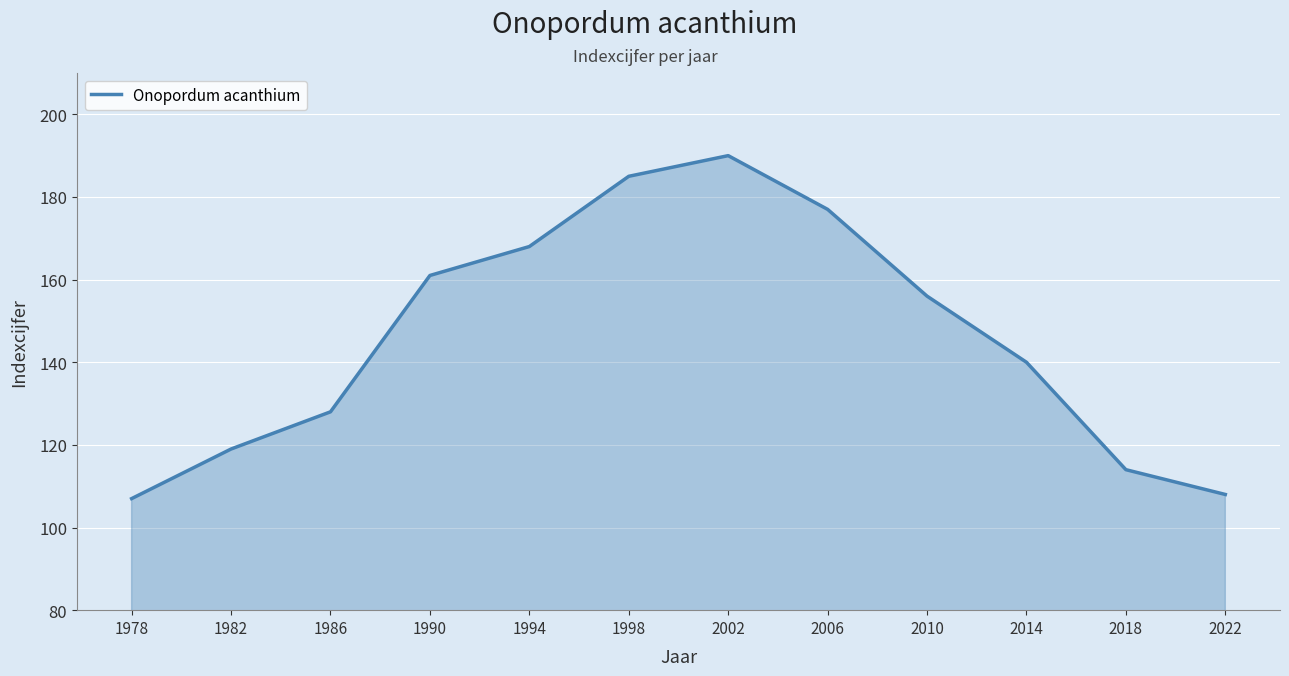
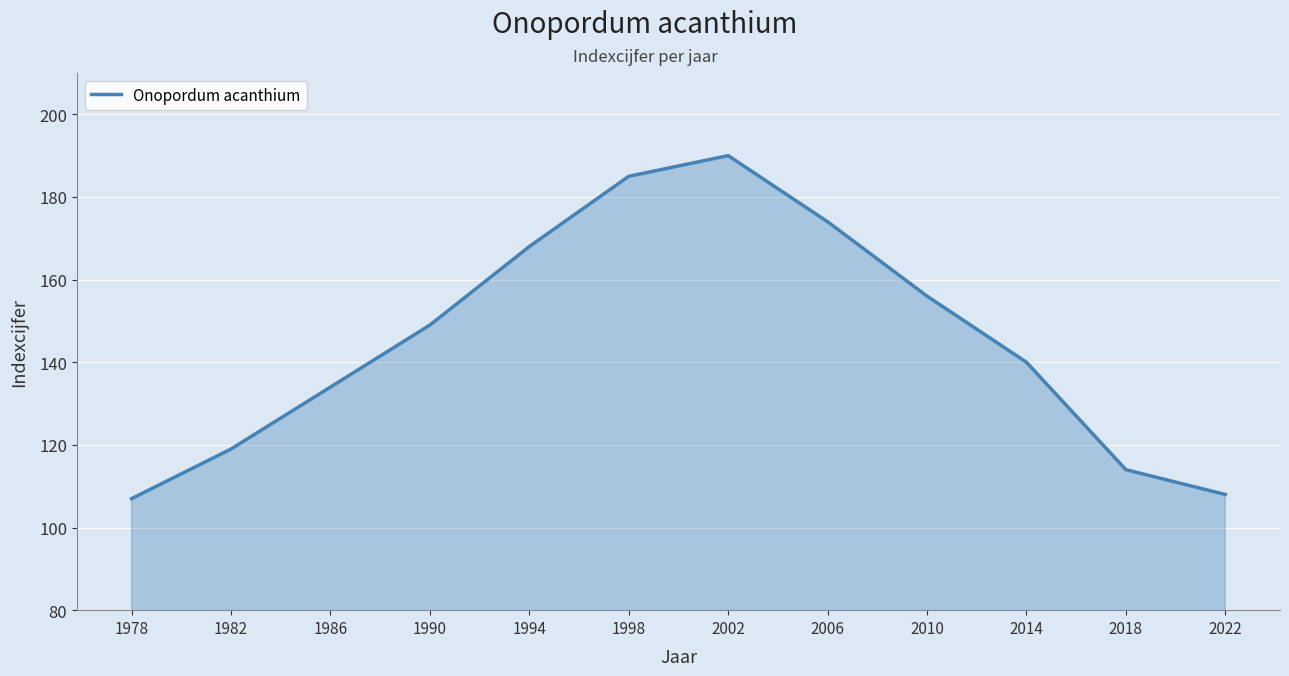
  {
    "1978": 107,
    "1982": 119,
-   "1986": 128,
-   "1990": 161,
+   "1986": 134,
+   "1990": 149,
    "1994": 168,
    "1998": 185,
    "2002": 190,
-   "2006": 177,
+   "2006": 174,
    "2010": 156,
    "2014": 140,
    "2018": 114,
    "2022": 108
  }
